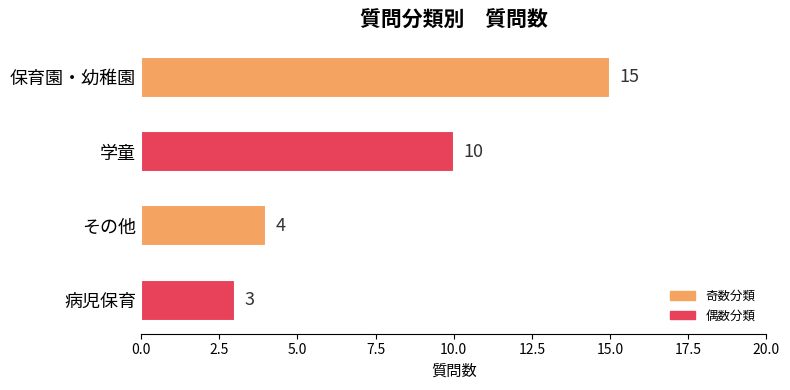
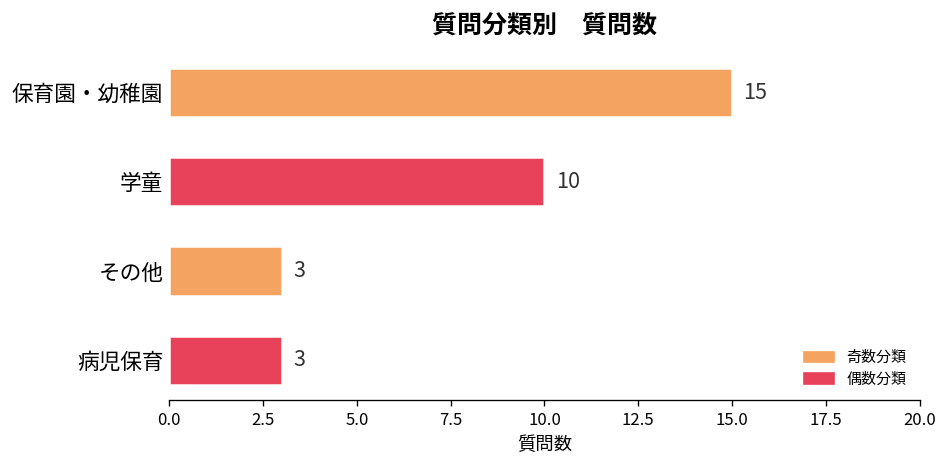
  {
    "保育園・幼稚園": 15,
    "学童": 10,
-   "その他": 4,
+   "その他": 3,
    "病児保育": 3
  }
